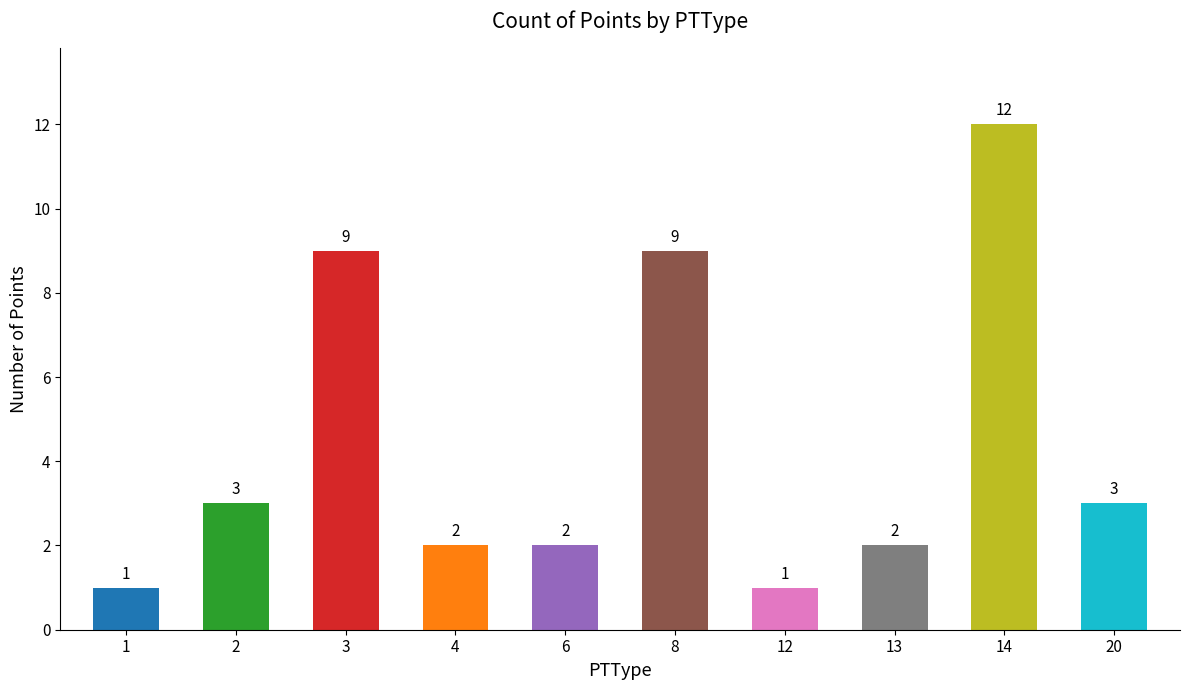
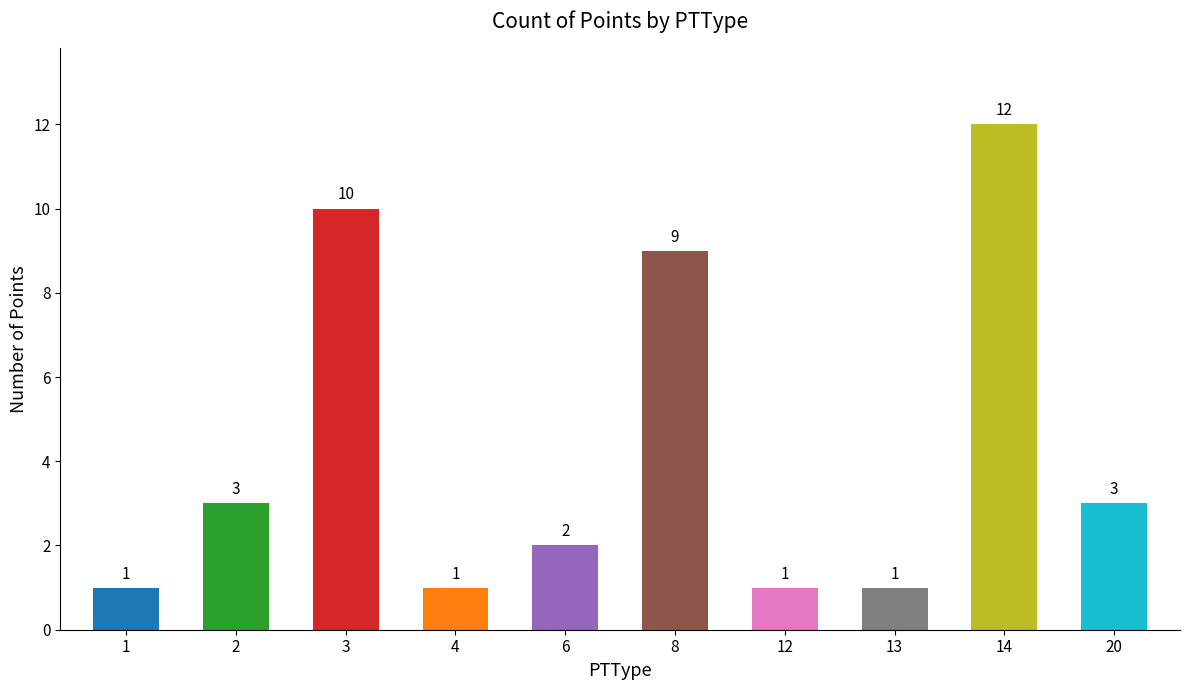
  {
    "1": 1,
    "2": 3,
-   "3": 9,
-   "4": 2,
+   "3": 10,
+   "4": 1,
    "6": 2,
    "8": 9,
    "12": 1,
-   "13": 2,
+   "13": 1,
    "14": 12,
    "20": 3
  }
